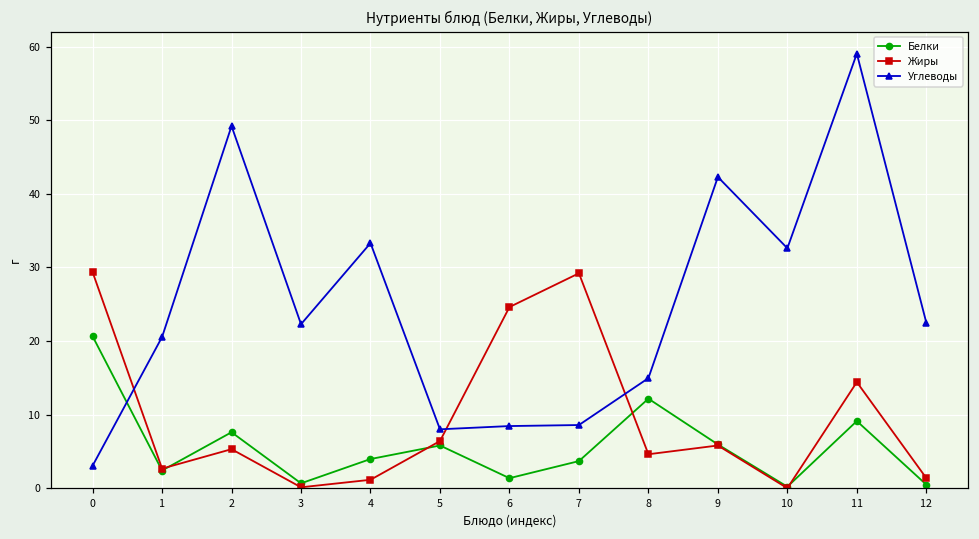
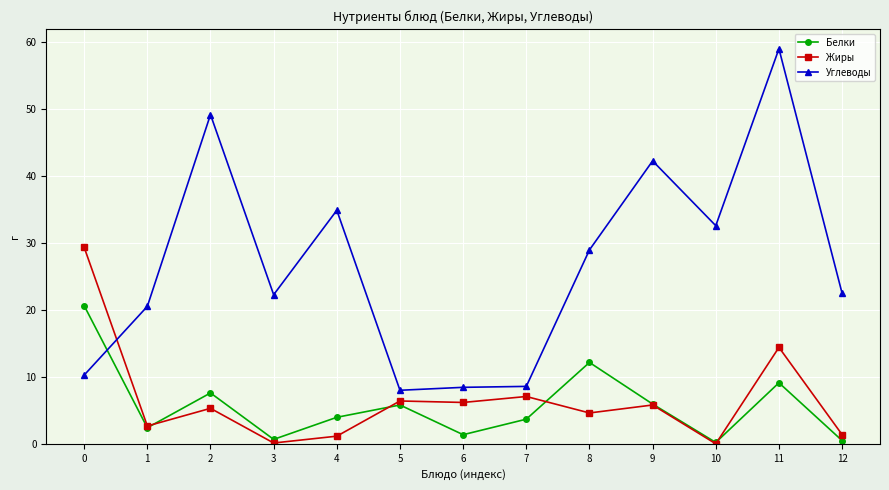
  {
    "Белки": {
      "0": 21,
      "2": 8,
      "3": 1,
      "4": 4,
      "5": 6,
      "6": 1,
      "7": 4,
      "8": 12,
      "11": 9,
      "12": 0
    },
    "Жиры": {
      "0": 29,
      "2": 5,
      "3": 0,
      "4": 1,
      "5": 6,
-     "6": 25,
-     "7": 29,
+     "6": 6,
+     "7": 7,
      "8": 5,
      "11": 14,
      "12": 1
    },
    "Углеводы": {
-     "0": 3,
+     "0": 10,
      "1": 21,
      "2": 49,
      "3": 22,
-     "4": 33,
+     "4": 35,
      "5": 8,
      "6": 8,
      "7": 9,
-     "8": 15,
+     "8": 29,
      "9": 42,
      "10": 33,
      "11": 59,
      "12": 22
    }
  }
